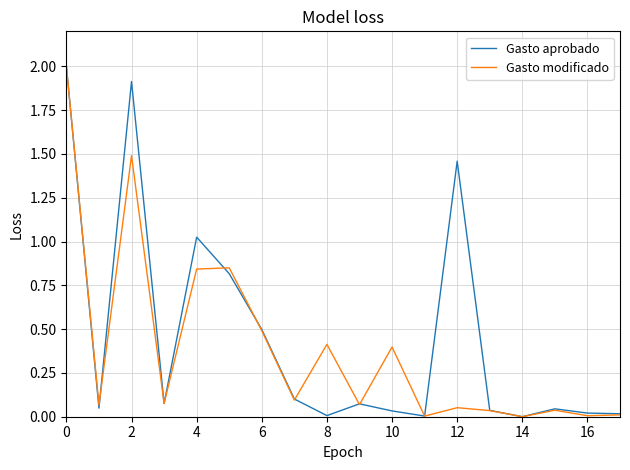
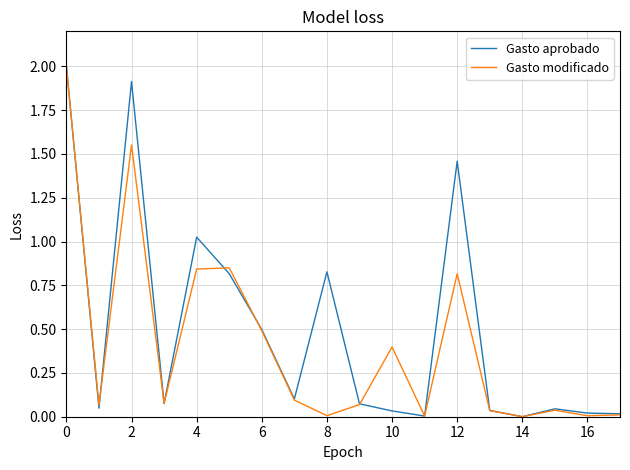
  {
    "Gasto aprobado": {
      "2": 1.91,
      "4": 1.03,
-     "8": 0.01,
+     "8": 0.83,
      "10": 0.03,
      "12": 1.46,
      "16": 0.02
    },
    "Gasto modificado": {
-     "2": 1.49,
+     "2": 1.55,
      "4": 0.84,
-     "8": 0.41,
+     "8": 0.01,
      "10": 0.40,
-     "12": 0.05,
+     "12": 0.82,
      "16": 0.01
    }
  }
